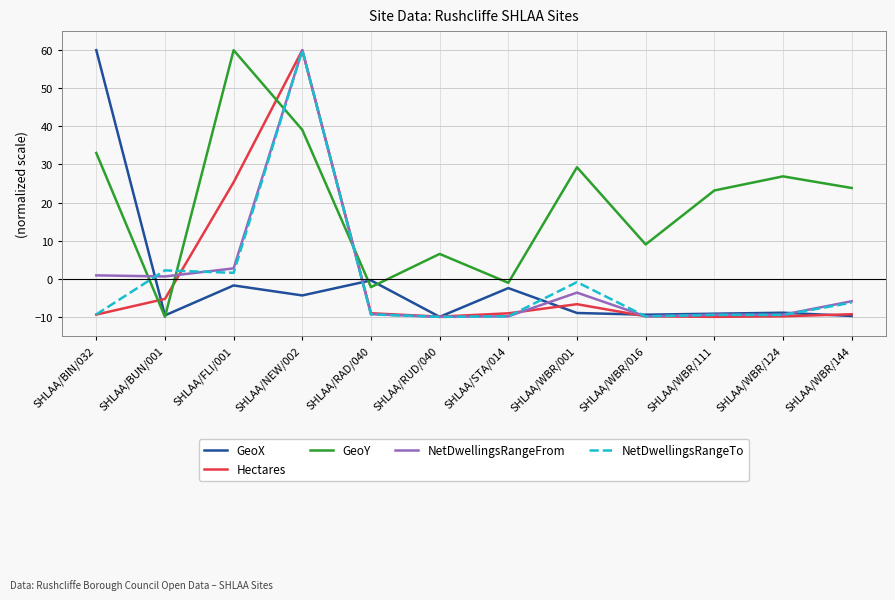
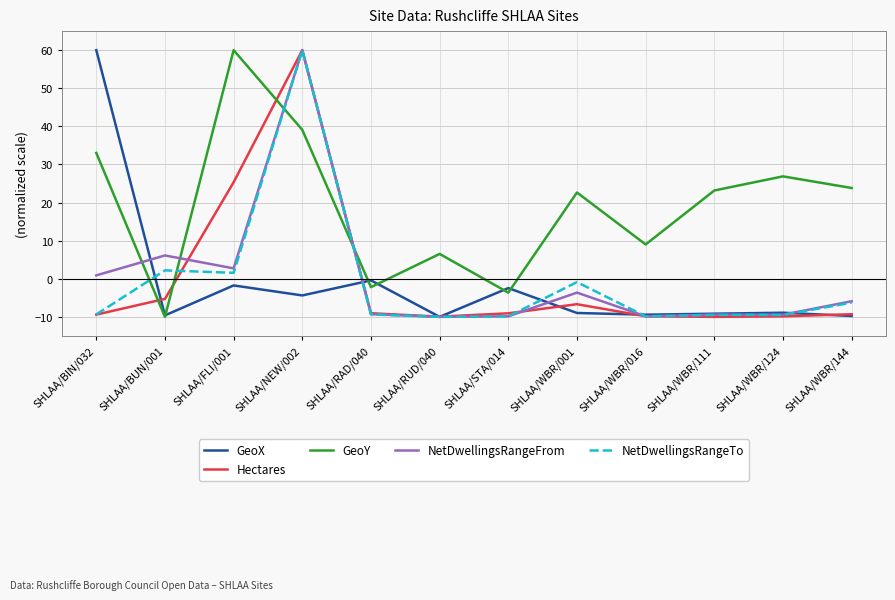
  {
    "GeoX": {
      "SHLAA/BIN/032": 60,
      "SHLAA/FLI/001": -2,
      "SHLAA/NEW/002": -4,
      "SHLAA/RAD/040": 0,
      "SHLAA/STA/014": -2,
      "SHLAA/WBR/001": -9
    },
    "Hectares": {
      "SHLAA/BUN/001": -5,
      "SHLAA/FLI/001": 25,
      "SHLAA/STA/014": -9,
      "SHLAA/WBR/001": -7
    },
    "GeoY": {
      "SHLAA/BIN/032": 33,
      "SHLAA/FLI/001": 60,
      "SHLAA/NEW/002": 39,
      "SHLAA/RAD/040": -2,
      "SHLAA/RUD/040": 7,
-     "SHLAA/STA/014": -1,
-     "SHLAA/WBR/001": 29,
+     "SHLAA/STA/014": -4,
+     "SHLAA/WBR/001": 23,
      "SHLAA/WBR/016": 9,
      "SHLAA/WBR/111": 23,
      "SHLAA/WBR/124": 27,
      "SHLAA/WBR/144": 24
    },
    "NetDwellingsRangeFrom": {
      "SHLAA/BIN/032": 1,
-     "SHLAA/BUN/001": 1,
+     "SHLAA/BUN/001": 6,
      "SHLAA/FLI/001": 3,
      "SHLAA/WBR/001": -4
    },
    "NetDwellingsRangeTo": {
      "SHLAA/BUN/001": 2,
      "SHLAA/FLI/001": 2,
      "SHLAA/WBR/001": -1
    }
  }
